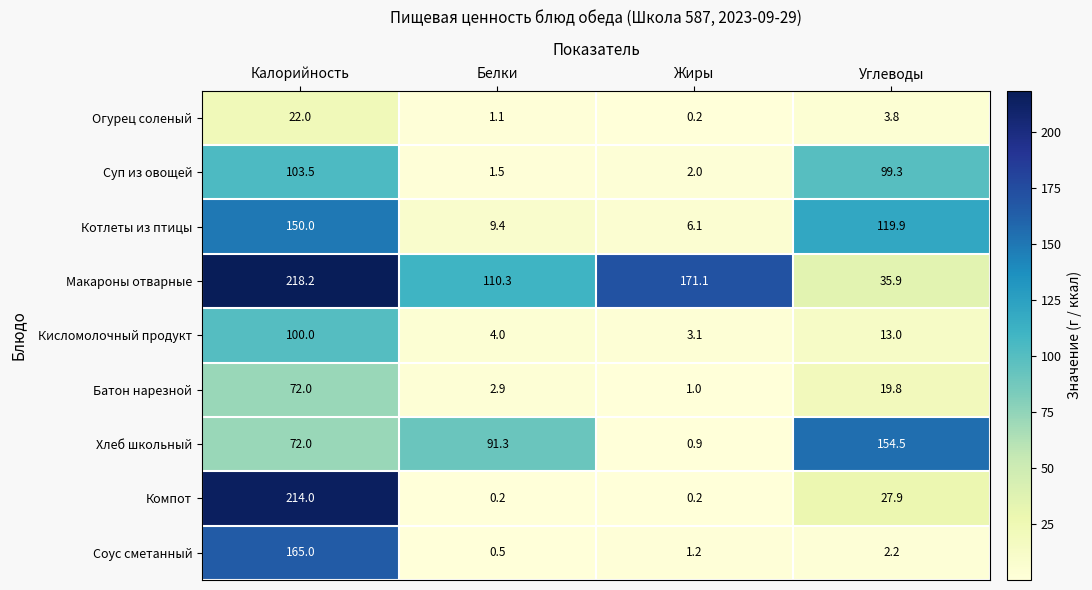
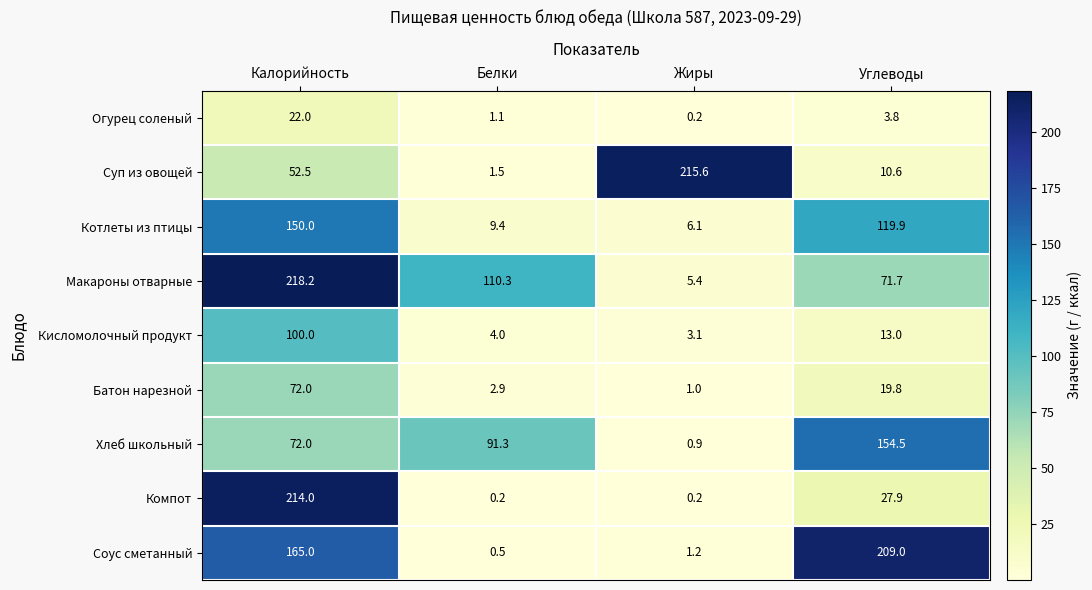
  {
    "Огурец соленый": {
      "Калорийность": 22.0,
      "Белки": 1.1,
      "Жиры": 0.2,
      "Углеводы": 3.8
    },
    "Суп из овощей": {
-     "Калорийность": 103.5,
+     "Калорийность": 52.5,
      "Белки": 1.5,
-     "Жиры": 2.0,
-     "Углеводы": 99.3
+     "Жиры": 215.6,
+     "Углеводы": 10.6
    },
    "Котлеты из птицы": {
      "Калорийность": 150.0,
      "Белки": 9.4,
      "Жиры": 6.1,
      "Углеводы": 119.9
    },
    "Макароны отварные": {
      "Калорийность": 218.2,
      "Белки": 110.3,
-     "Жиры": 171.1,
-     "Углеводы": 35.9
+     "Жиры": 5.4,
+     "Углеводы": 71.7
    },
    "Кисломолочный продукт": {
      "Калорийность": 100.0,
      "Белки": 4.0,
      "Жиры": 3.1,
      "Углеводы": 13.0
    },
    "Батон нарезной": {
      "Калорийность": 72.0,
      "Белки": 2.9,
      "Жиры": 1.0,
      "Углеводы": 19.8
    },
    "Хлеб школьный": {
      "Калорийность": 72.0,
      "Белки": 91.3,
      "Жиры": 0.9,
      "Углеводы": 154.5
    },
    "Компот": {
      "Калорийность": 214.0,
      "Белки": 0.2,
      "Жиры": 0.2,
      "Углеводы": 27.9
    },
    "Соус сметанный": {
      "Калорийность": 165.0,
      "Белки": 0.5,
      "Жиры": 1.2,
-     "Углеводы": 2.2
+     "Углеводы": 209.0
    }
  }
